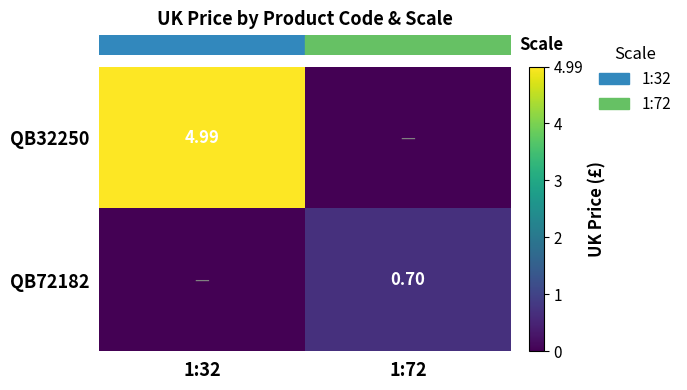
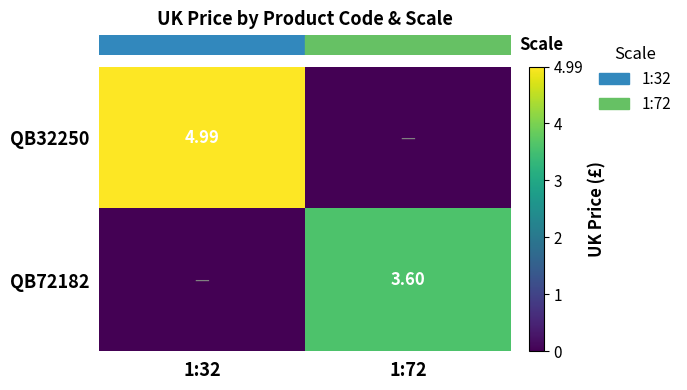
  {
    "QB32250": {
      "1:32": 4.99
    },
    "QB72182": {
-     "1:72": 0.70
+     "1:72": 3.60
    }
  }
